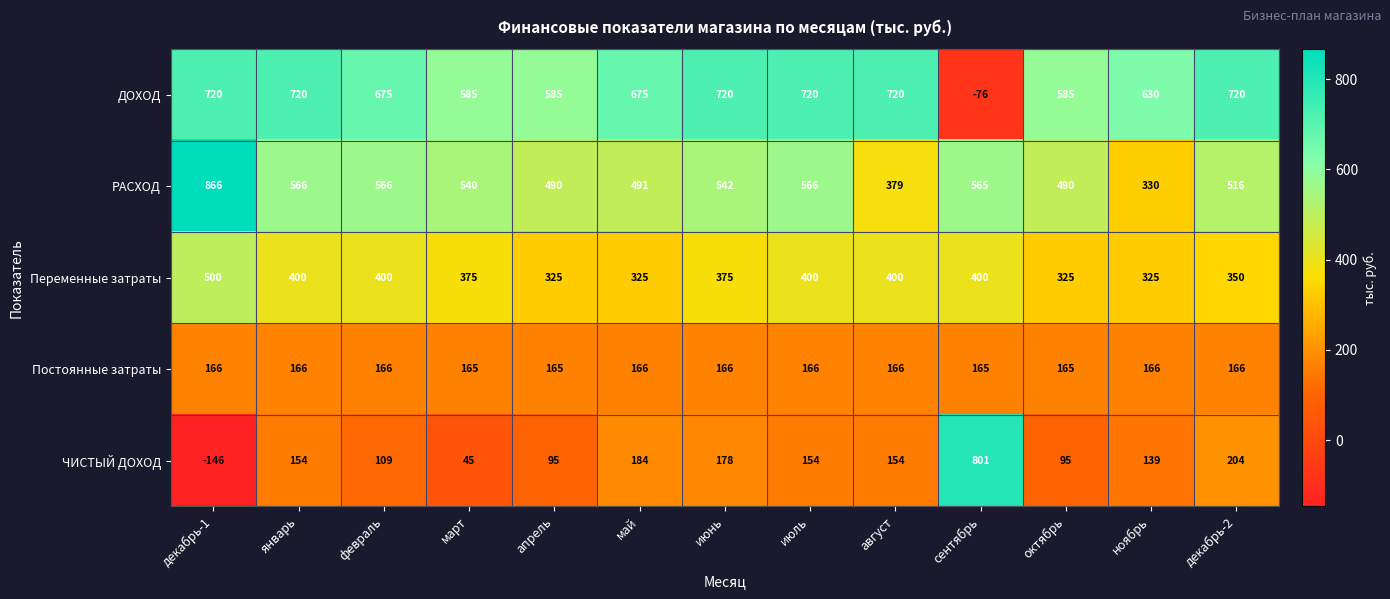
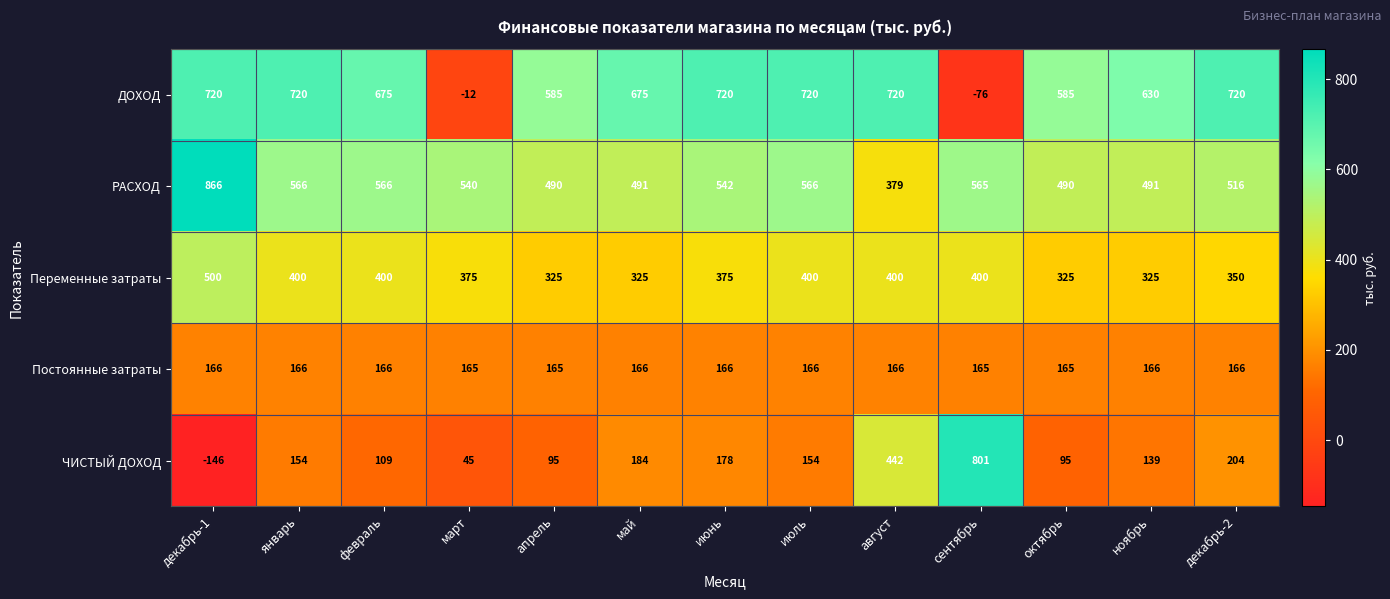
  {
    "ДОХОД": {
      "декабрь-1": 720,
      "январь": 720,
      "февраль": 675,
-     "март": 585,
+     "март": -12,
      "апрель": 585,
      "май": 675,
      "июнь": 720,
      "июль": 720,
      "август": 720,
      "сентябрь": -76,
      "октябрь": 585,
      "ноябрь": 630,
      "декабрь-2": 720
    },
    "РАСХОД": {
      "декабрь-1": 866,
      "январь": 566,
      "февраль": 566,
      "март": 540,
      "апрель": 490,
      "май": 491,
      "июнь": 542,
      "июль": 566,
      "август": 379,
      "сентябрь": 565,
      "октябрь": 490,
-     "ноябрь": 330,
+     "ноябрь": 491,
      "декабрь-2": 516
    },
    "Переменные затраты": {
      "декабрь-1": 500,
      "январь": 400,
      "февраль": 400,
      "март": 375,
      "апрель": 325,
      "май": 325,
      "июнь": 375,
      "июль": 400,
      "август": 400,
      "сентябрь": 400,
      "октябрь": 325,
      "ноябрь": 325,
      "декабрь-2": 350
    },
    "Постоянные затраты": {
      "декабрь-1": 166,
      "январь": 166,
      "февраль": 166,
      "март": 165,
      "апрель": 165,
      "май": 166,
      "июнь": 166,
      "июль": 166,
      "август": 166,
      "сентябрь": 165,
      "октябрь": 165,
      "ноябрь": 166,
      "декабрь-2": 166
    },
    "ЧИСТЫЙ ДОХОД": {
      "декабрь-1": -146,
      "январь": 154,
      "февраль": 109,
      "март": 45,
      "апрель": 95,
      "май": 184,
      "июнь": 178,
      "июль": 154,
-     "август": 154,
+     "август": 442,
      "сентябрь": 801,
      "октябрь": 95,
      "ноябрь": 139,
      "декабрь-2": 204
    }
  }
